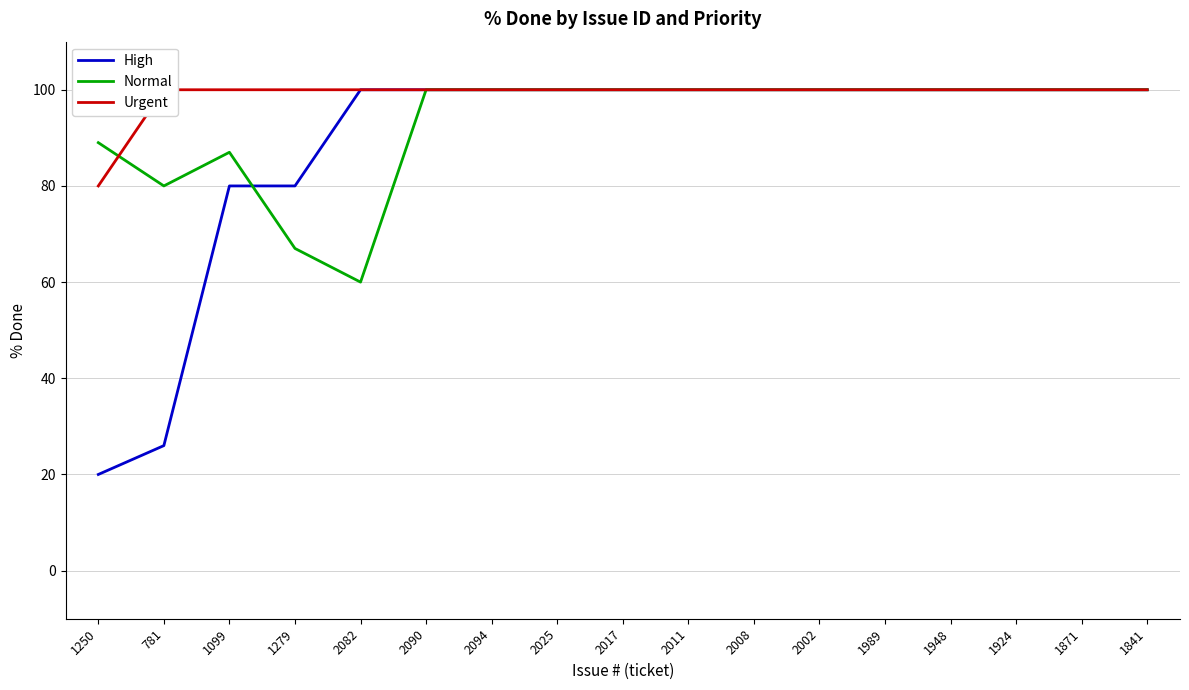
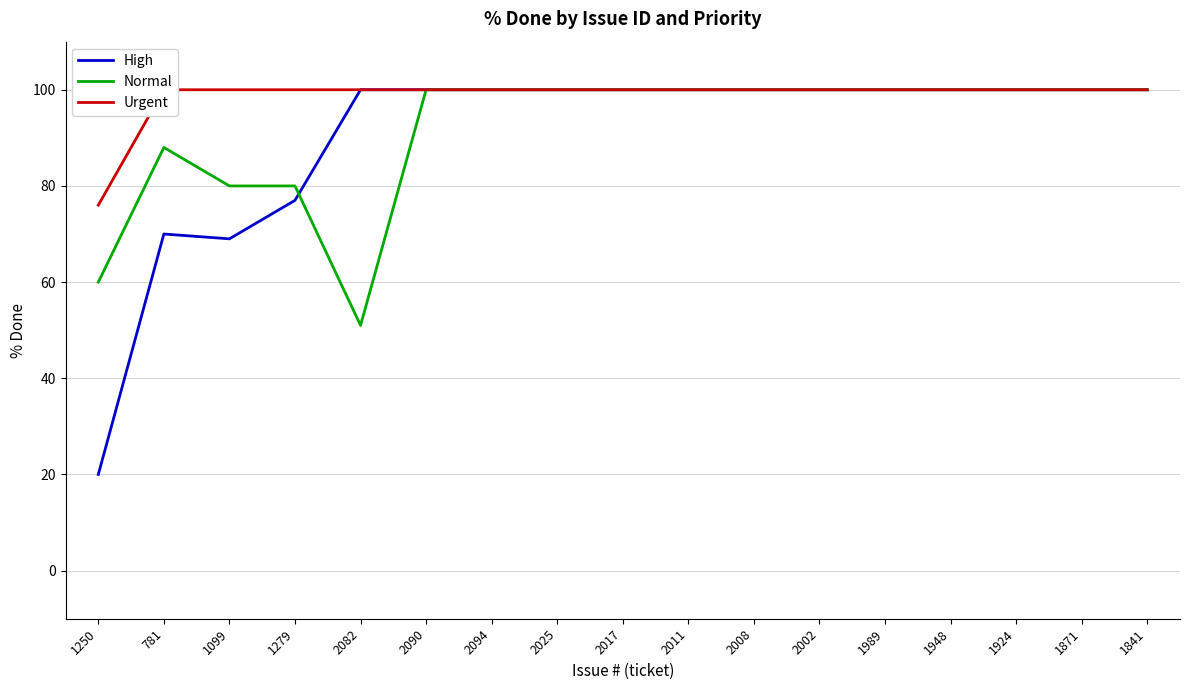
  {
    "High": {
      "1250": 20,
-     "781": 26,
-     "1099": 80,
-     "1279": 80
+     "781": 70,
+     "1099": 69,
+     "1279": 77
    },
    "Normal": {
-     "1250": 89,
-     "781": 80,
-     "1099": 87,
-     "1279": 67,
-     "2082": 60
+     "1250": 60,
+     "781": 88,
+     "1099": 80,
+     "1279": 80,
+     "2082": 51
    },
    "Urgent": {
-     "1250": 80,
+     "1250": 76,
      "1099": 100,
      "1279": 100
    }
  }
